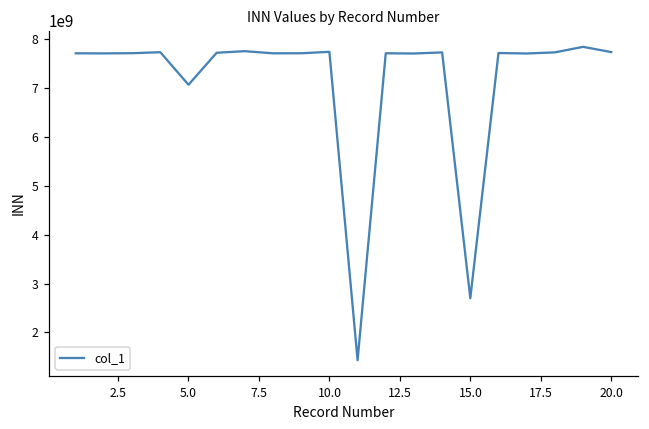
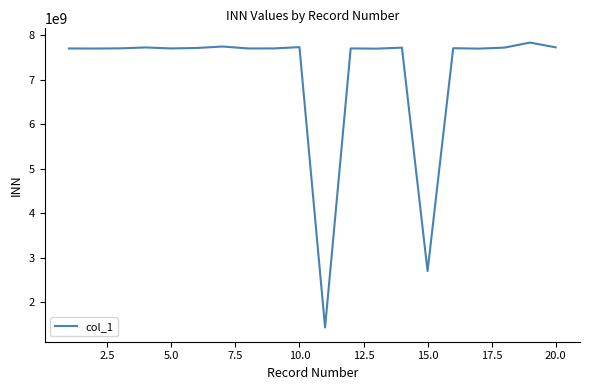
  {
-   "5.0": 7100000000,
+   "5.0": 7700000000,
    "10.0": 7700000000,
    "15.0": 2700000000,
    "20.0": 7700000000
  }
